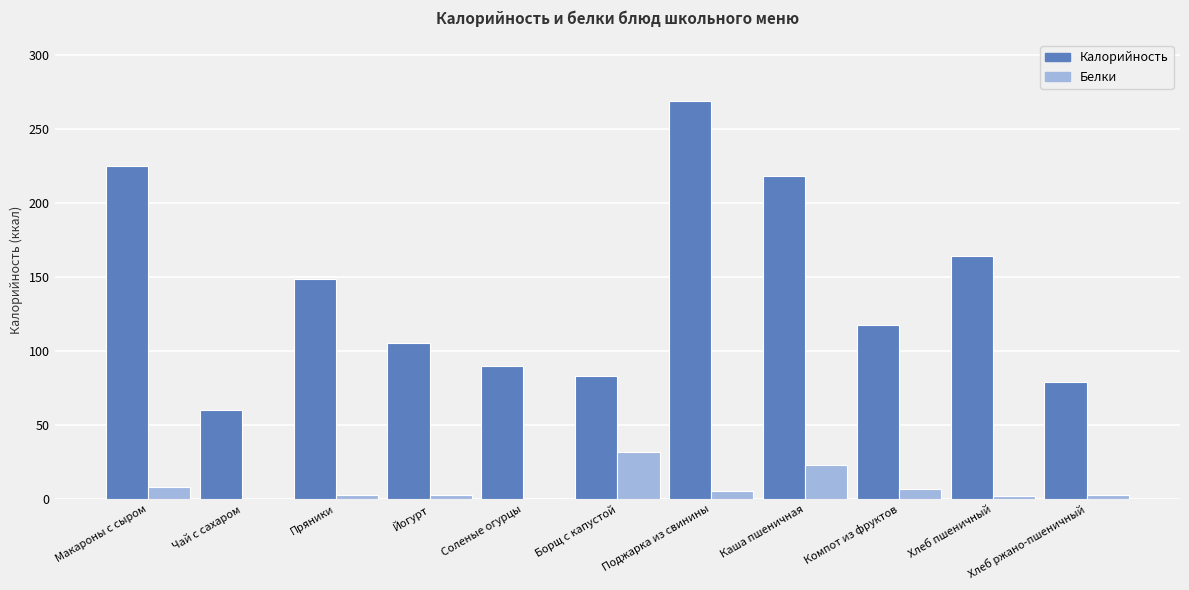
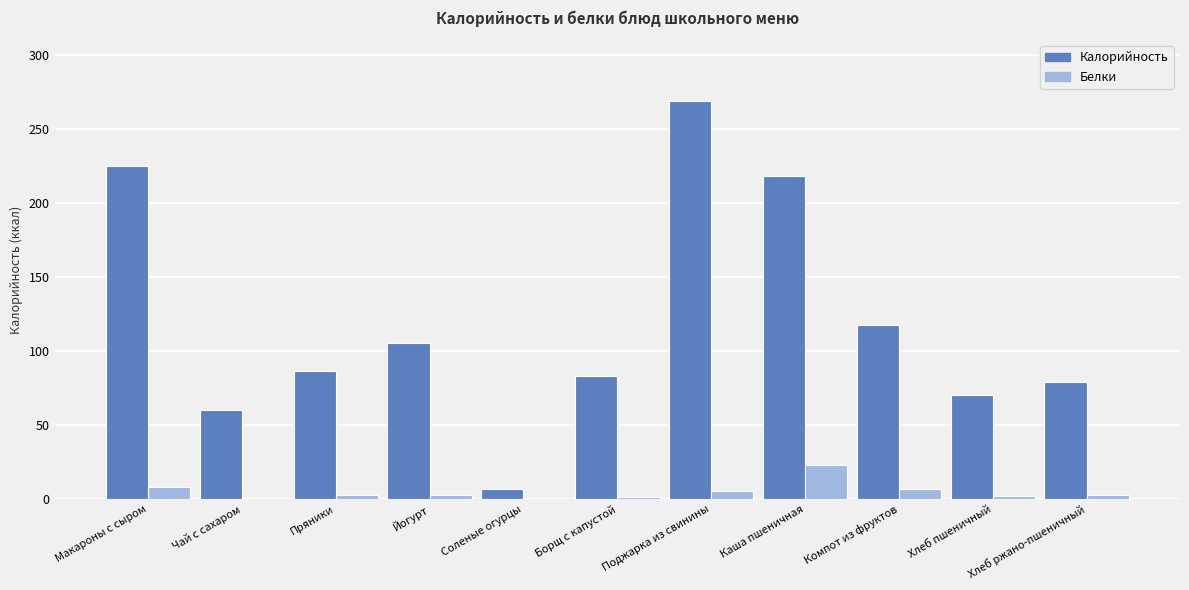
  {
    "Калорийность": {
      "Макароны с сыром": 225,
      "Чай с сахаром": 60,
-     "Пряники": 149,
+     "Пряники": 87,
      "Йогурт": 105,
-     "Соленые огурцы": 90,
+     "Соленые огурцы": 7,
      "Борщ с капустой": 83,
      "Поджарка из свинины": 269,
      "Каша пшеничная": 218,
      "Компот из фруктов": 118,
-     "Хлеб пшеничный": 164,
+     "Хлеб пшеничный": 71,
      "Хлеб ржано-пшеничный": 79
    },
    "Белки": {
      "Макароны с сыром": 8,
      "Пряники": 3,
      "Йогурт": 3,
-     "Борщ с капустой": 32,
+     "Борщ с капустой": 1,
      "Поджарка из свинины": 5,
      "Каша пшеничная": 23,
      "Компот из фруктов": 7,
      "Хлеб пшеничный": 2,
      "Хлеб ржано-пшеничный": 3
    }
  }
